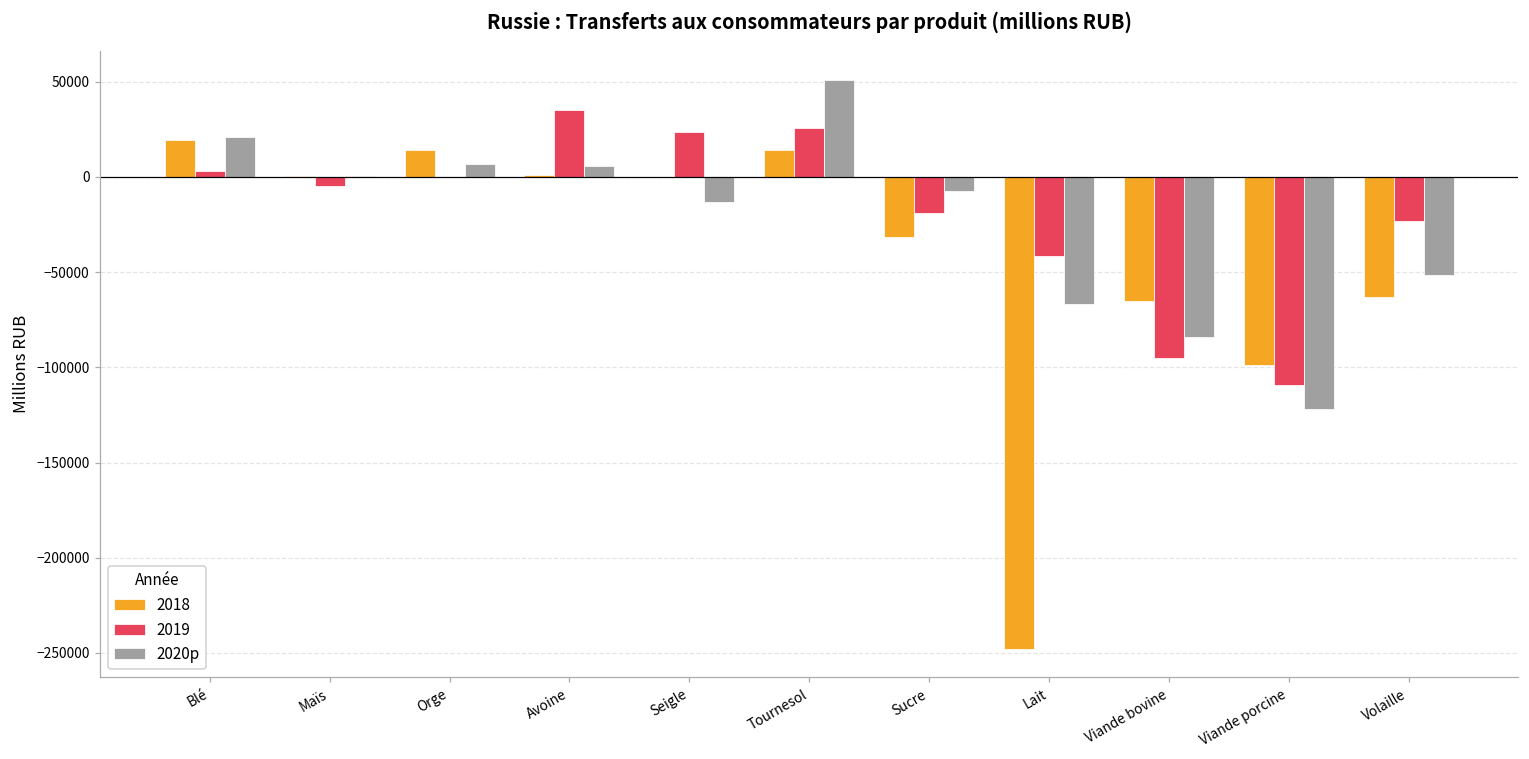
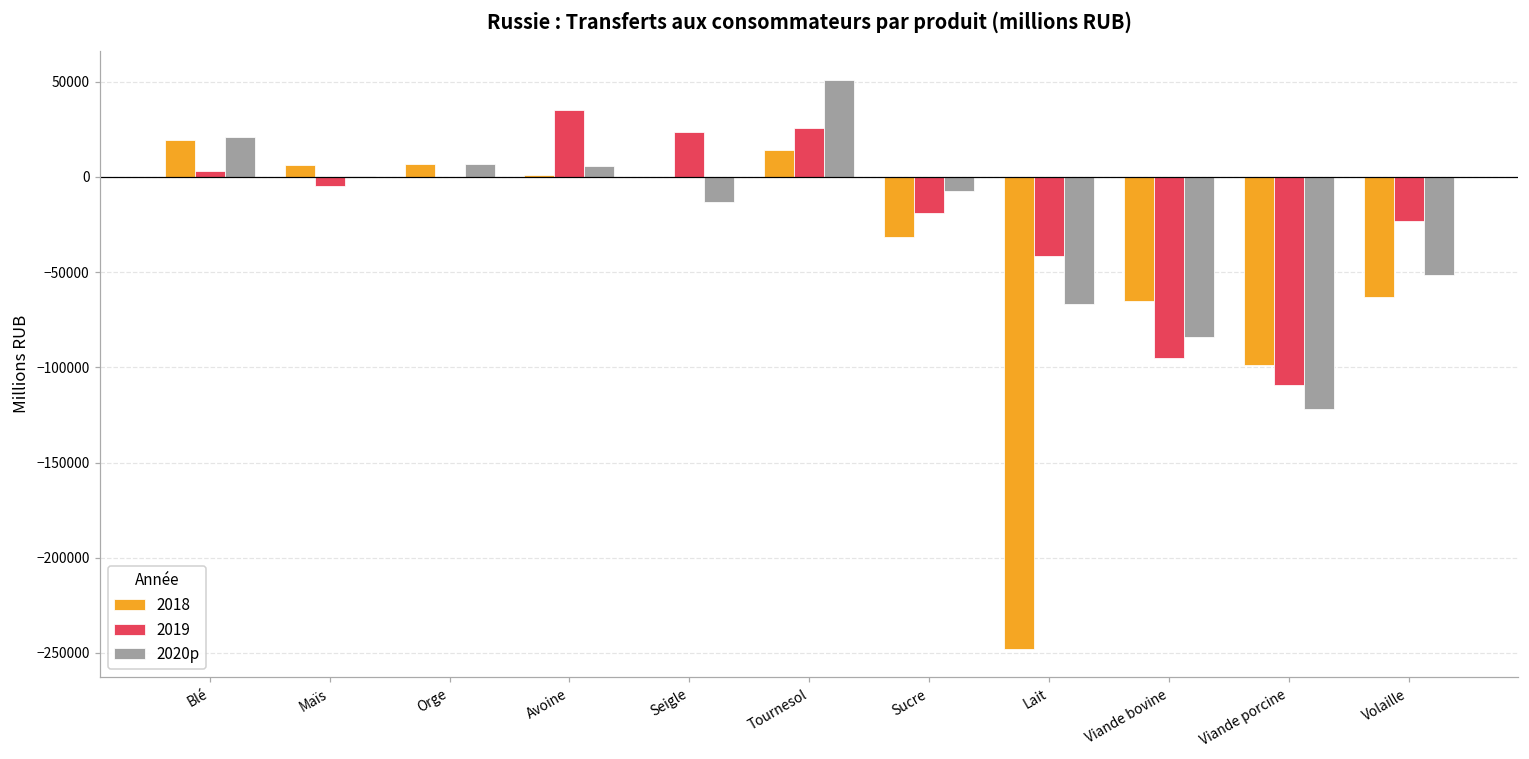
  {
    "2018": {
      "Blé": 20000,
-     "Maïs": 0,
-     "Orge": 14000,
+     "Maïs": 6000,
+     "Orge": 7000,
      "Tournesol": 14000,
      "Sucre": -32000,
      "Lait": -248000,
      "Viande bovine": -65000,
      "Viande porcine": -99000,
      "Volaille": -63000
    },
    "2019": {
      "Blé": 3000,
      "Maïs": -5000,
      "Avoine": 35000,
      "Seigle": 24000,
      "Tournesol": 26000,
      "Sucre": -19000,
      "Lait": -42000,
      "Viande bovine": -95000,
      "Viande porcine": -110000,
      "Volaille": -23000
    },
    "2020p": {
      "Blé": 21000,
      "Orge": 7000,
      "Avoine": 6000,
      "Seigle": -13000,
      "Tournesol": 51000,
      "Sucre": -8000,
      "Lait": -67000,
      "Viande bovine": -84000,
      "Viande porcine": -122000,
      "Volaille": -51000
    }
  }
